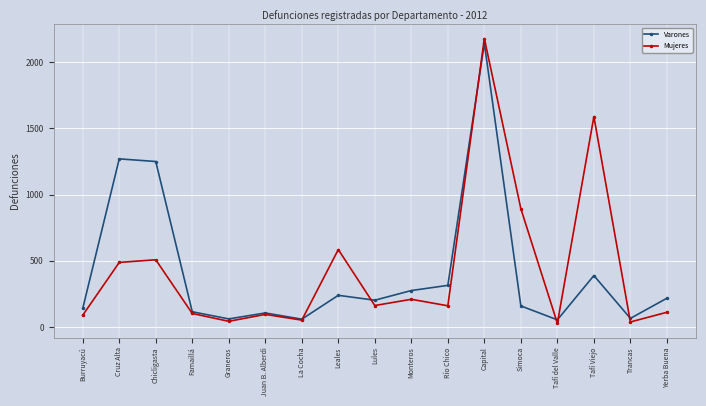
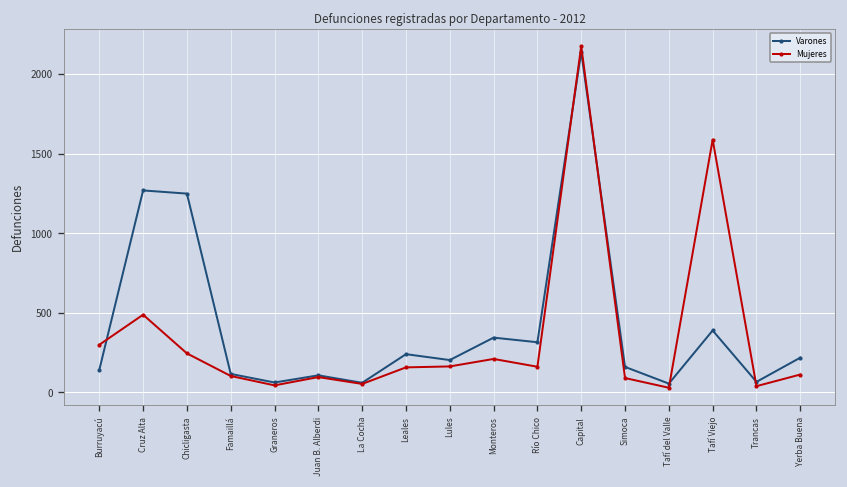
  {
    "Varones": {
      "Burruyacú": 140,
      "Cruz Alta": 1270,
      "Chicligasta": 1250,
      "Leales": 240,
      "Lules": 200,
-     "Monteros": 280,
+     "Monteros": 340,
      "Río Chico": 320,
      "Capital": 2140,
      "Simoca": 160,
      "Tafí del Valle": 60,
      "Tafí Viejo": 390,
      "Trancas": 70,
      "Yerba Buena": 220
    },
    "Mujeres": {
-     "Burruyacú": 90,
+     "Burruyacú": 300,
      "Cruz Alta": 490,
-     "Chicligasta": 510,
-     "Leales": 590,
+     "Chicligasta": 250,
+     "Leales": 160,
      "Lules": 160,
      "Monteros": 210,
      "Río Chico": 160,
      "Capital": 2180,
-     "Simoca": 890,
+     "Simoca": 90,
      "Tafí del Valle": 30,
      "Tafí Viejo": 1590,
      "Trancas": 40,
      "Yerba Buena": 110
    }
  }
